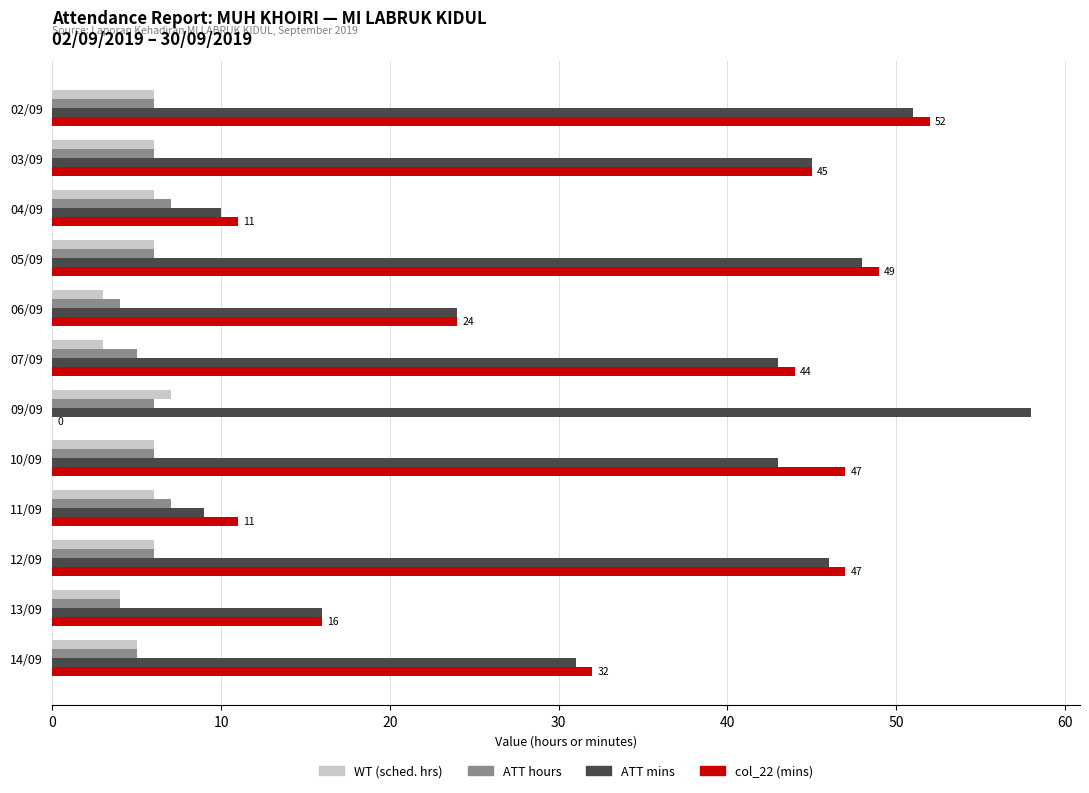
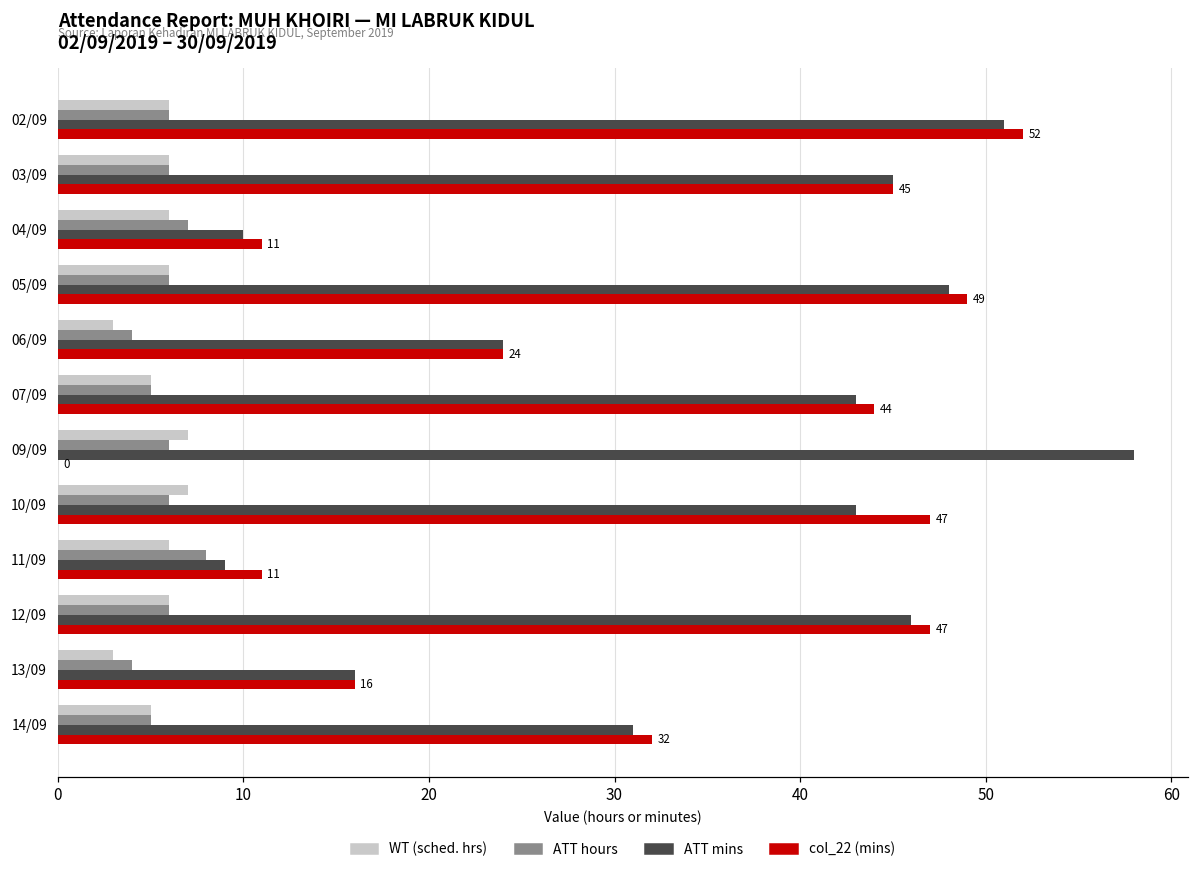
  {
    "WT (sched. hrs)": {
      "02/09": 6,
      "03/09": 6,
      "04/09": 6,
      "05/09": 6,
      "06/09": 3,
-     "07/09": 3,
+     "07/09": 5,
      "09/09": 7,
-     "10/09": 6,
+     "10/09": 7,
      "11/09": 6,
      "12/09": 6,
-     "13/09": 4,
+     "13/09": 3,
      "14/09": 5
    },
    "ATT hours": {
      "02/09": 6,
      "03/09": 6,
      "04/09": 7,
      "05/09": 6,
      "06/09": 4,
      "07/09": 5,
      "09/09": 6,
      "10/09": 6,
-     "11/09": 7,
+     "11/09": 8,
      "12/09": 6,
      "13/09": 4,
      "14/09": 5
    },
    "ATT mins": {
      "02/09": 51,
      "04/09": 10,
      "05/09": 48,
      "07/09": 43,
      "09/09": 58,
      "10/09": 43,
      "11/09": 9,
      "12/09": 46,
      "14/09": 31
    },
    "col_22 (mins)": {
      "02/09": 52,
      "03/09": 45,
      "04/09": 11,
      "05/09": 49,
      "06/09": 24,
      "07/09": 44,
      "09/09": 0,
      "10/09": 47,
      "11/09": 11,
      "12/09": 47,
      "13/09": 16,
      "14/09": 32
    }
  }
